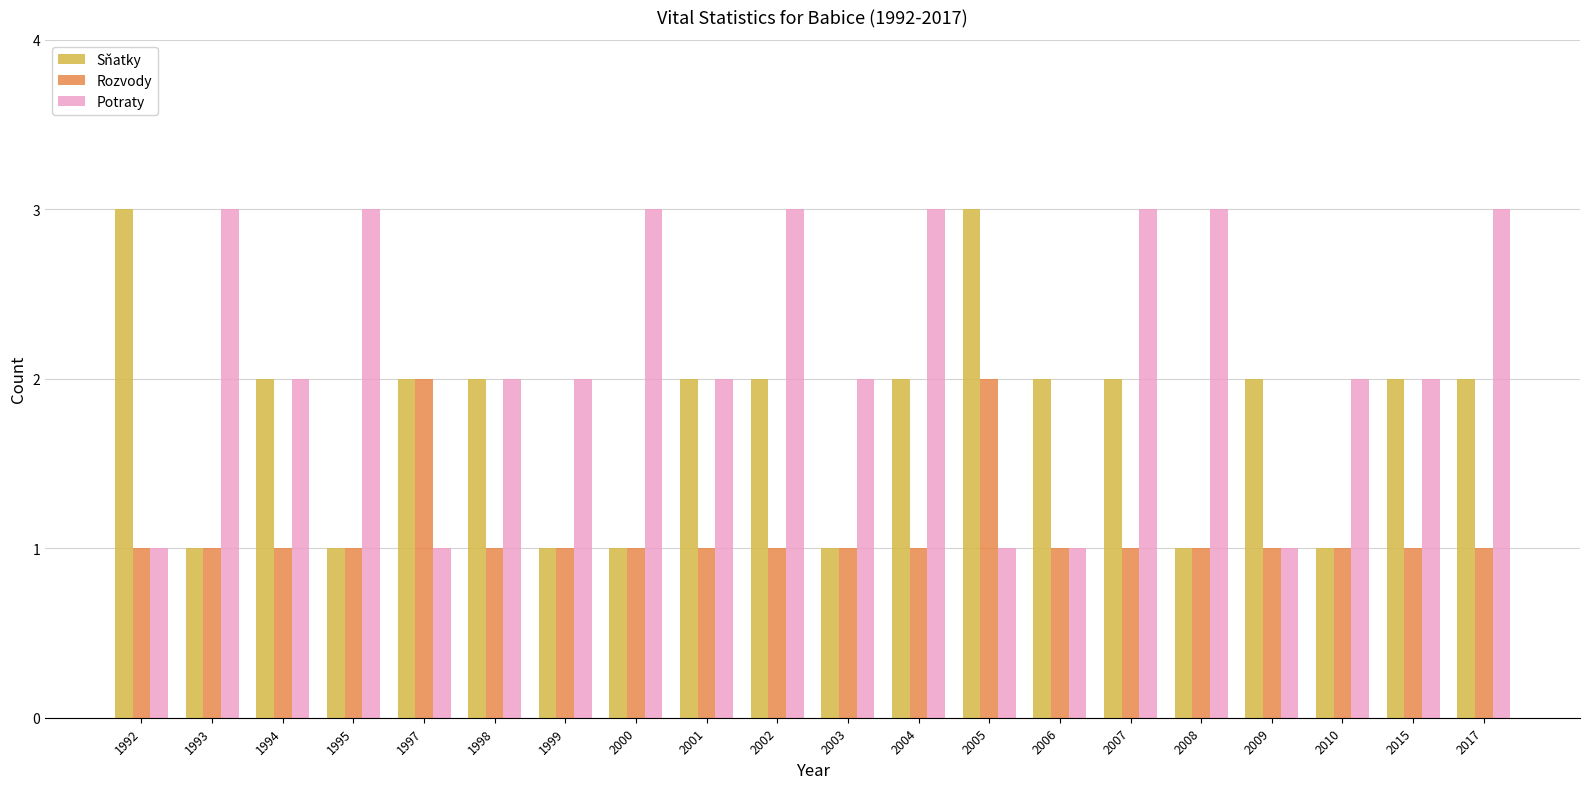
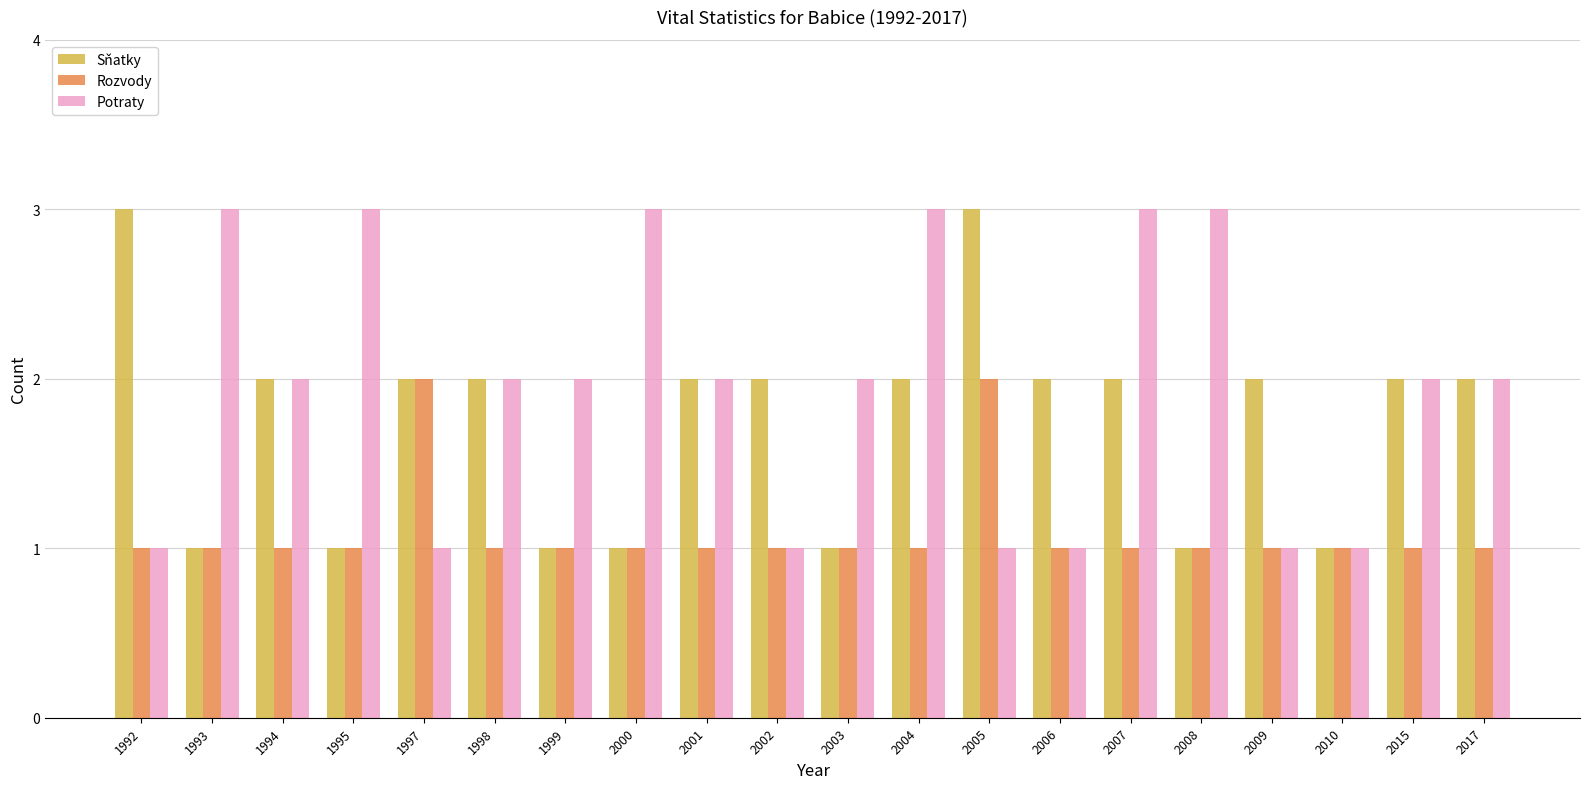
  {
    "Potraty": {
      "1992": 1,
      "1993": 3,
      "1994": 2,
      "1995": 3,
      "1997": 1,
      "1998": 2,
      "1999": 2,
      "2000": 3,
      "2001": 2,
-     "2002": 3,
+     "2002": 1,
      "2003": 2,
      "2004": 3,
      "2005": 1,
      "2006": 1,
      "2007": 3,
      "2008": 3,
      "2009": 1,
-     "2010": 2,
+     "2010": 1,
      "2015": 2,
-     "2017": 3
+     "2017": 2
    }
  }
